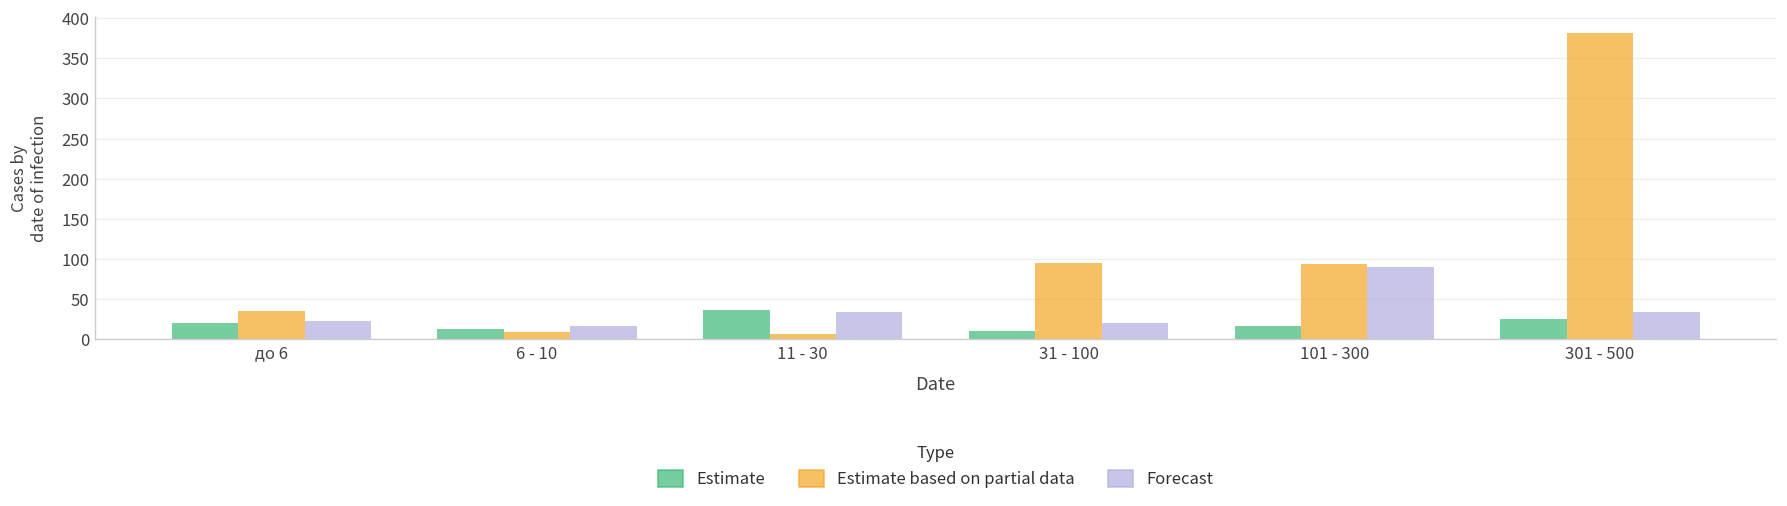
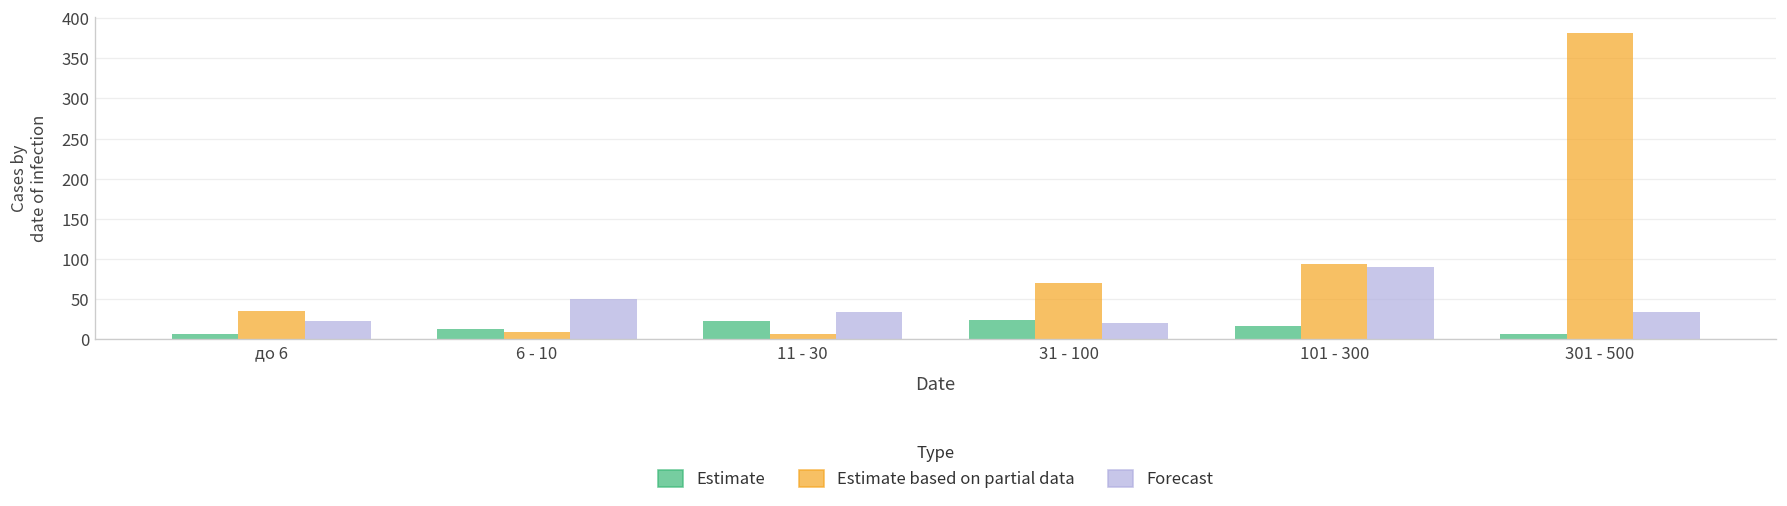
  {
    "Estimate": {
-     "до 6": 20,
+     "до 6": 10,
      "6 - 10": 10,
-     "11 - 30": 40,
-     "31 - 100": 10,
+     "11 - 30": 20,
+     "31 - 100": 20,
      "101 - 300": 20,
-     "301 - 500": 30
+     "301 - 500": 10
    },
    "Estimate based on partial data": {
      "до 6": 30,
      "6 - 10": 10,
      "11 - 30": 10,
-     "31 - 100": 100,
+     "31 - 100": 70,
      "101 - 300": 90,
      "301 - 500": 380
    },
    "Forecast": {
      "до 6": 20,
-     "6 - 10": 20,
+     "6 - 10": 50,
      "11 - 30": 30,
      "31 - 100": 20,
      "101 - 300": 90,
      "301 - 500": 30
    }
  }
